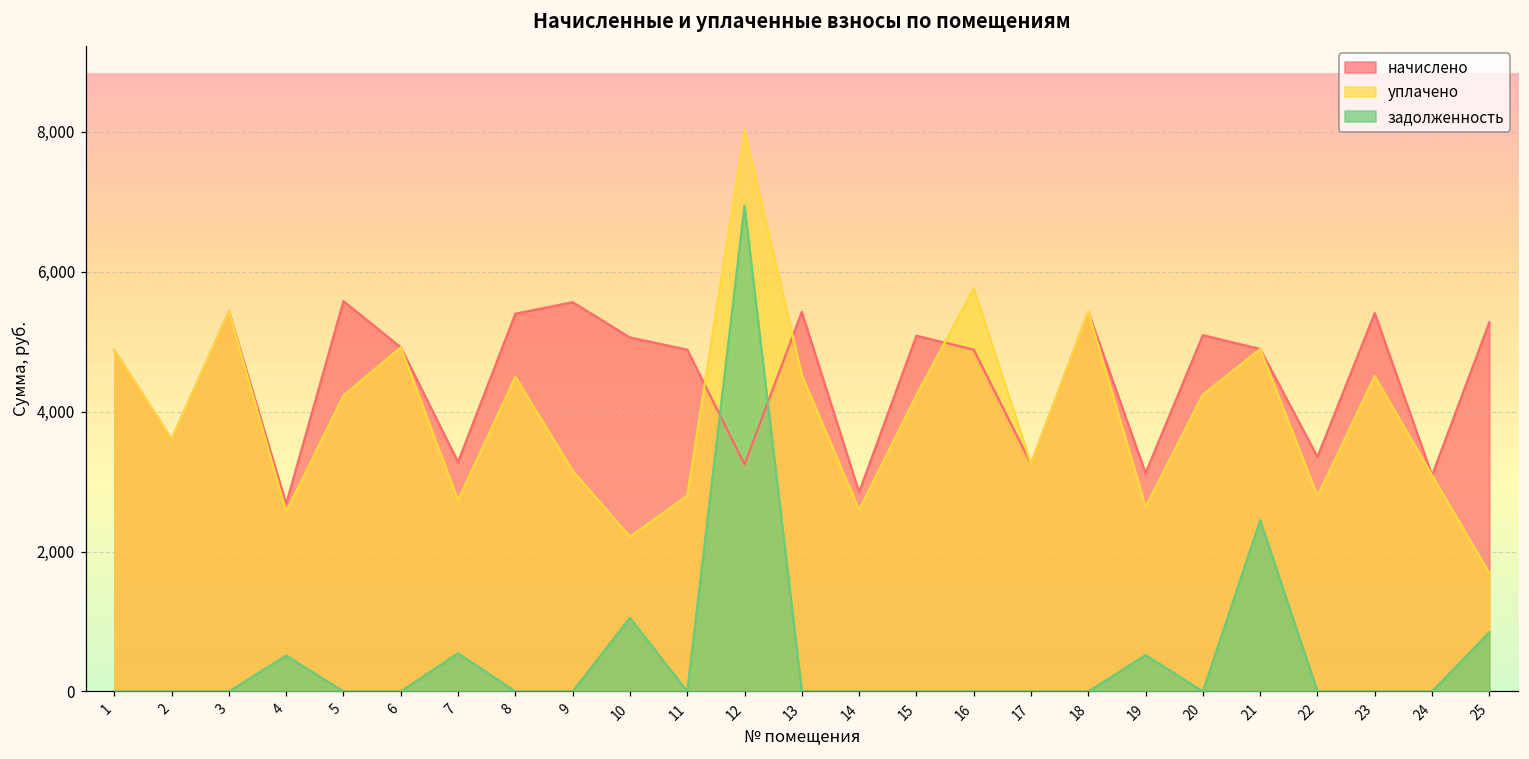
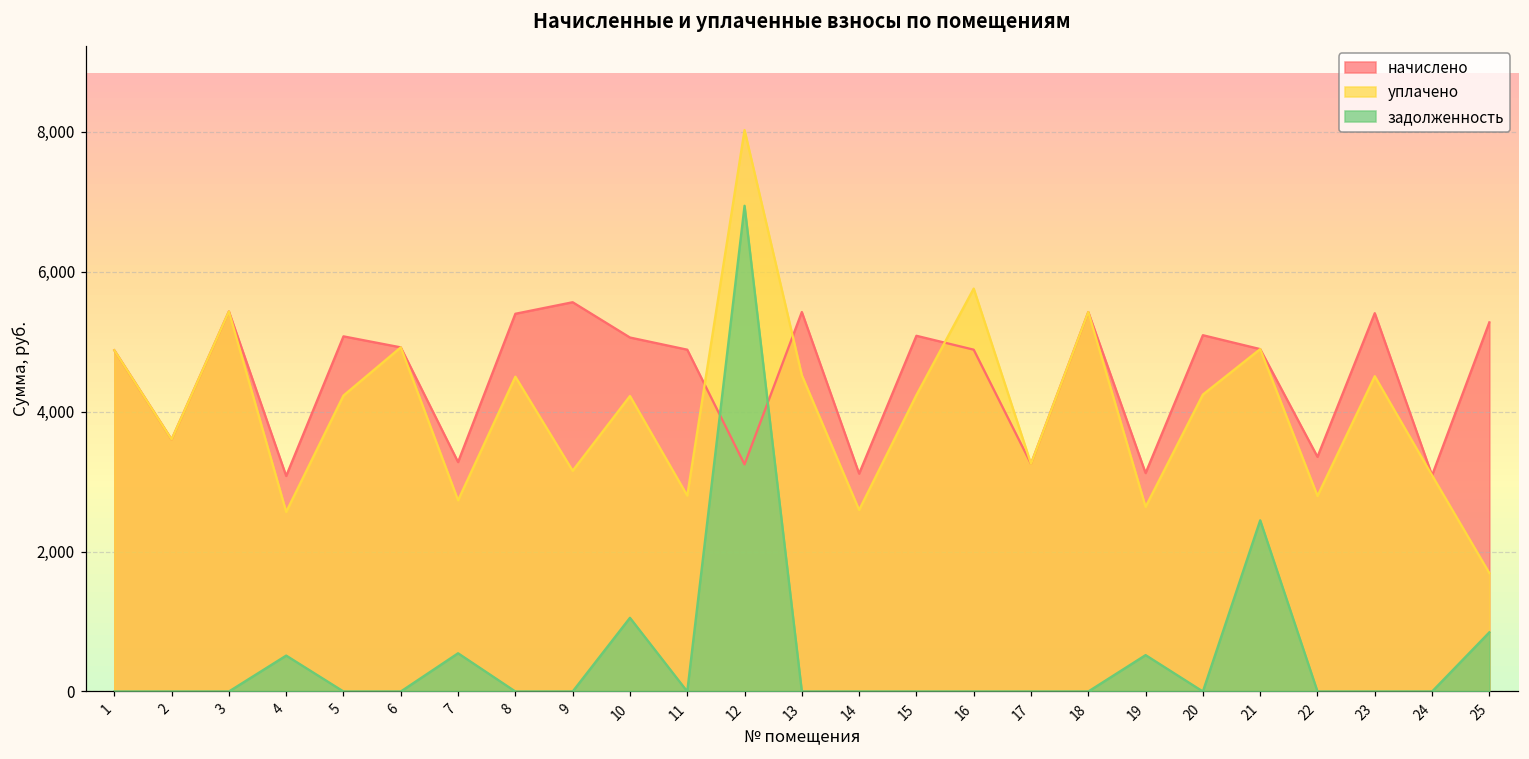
  {
    "начислено": {
-     "4": "2,700",
-     "5": "5,600",
+     "4": "3,100",
+     "5": "5,100",
      "7": "3,300",
      "8": "5,400",
      "9": "5,600",
      "10": "5,100",
      "11": "4,900",
      "12": "3,200",
      "13": "5,400",
-     "14": "2,800",
+     "14": "3,100",
      "15": "5,100",
      "16": "4,900",
      "19": "3,100",
      "20": "5,100",
      "22": "3,400",
      "23": "5,400",
      "25": "5,300"
    },
    "уплачено": {
      "4": "2,600",
      "5": "4,200",
      "7": "2,700",
      "8": "4,500",
      "9": "3,200",
-     "10": "2,200",
+     "10": "4,200",
      "11": "2,800",
      "12": "8,000",
      "13": "4,500",
      "14": "2,600",
      "15": "4,200",
      "16": "5,800",
      "19": "2,600",
      "20": "4,200",
      "22": "2,800",
      "23": "4,500",
      "25": "1,700"
    },
    "задолженность": {
      "1": "0",
      "2": "0",
      "3": "0",
      "4": "500",
      "5": "0",
      "6": "0",
      "7": "500",
      "8": "0",
      "9": "0",
      "10": "1,100",
      "11": "0",
      "12": "6,900",
      "13": "0",
      "14": "0",
      "15": "0",
      "16": "0",
      "17": "0",
      "18": "0",
      "19": "500",
      "20": "0",
      "21": "2,400",
      "22": "0",
      "23": "0",
      "24": "0",
      "25": "800"
    }
  }
